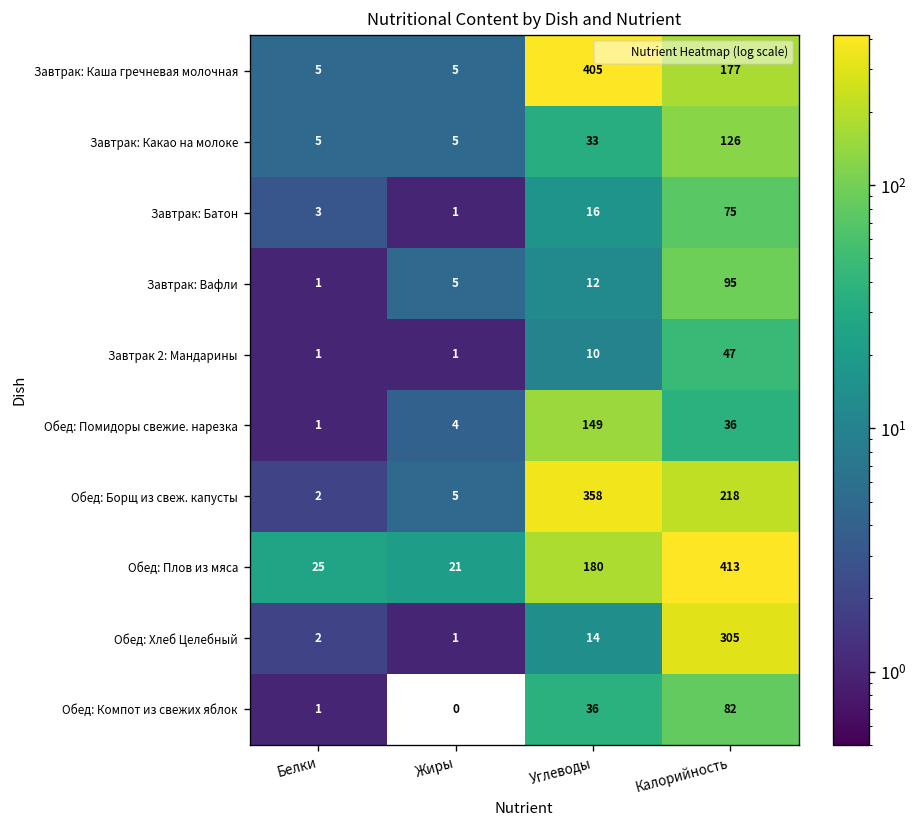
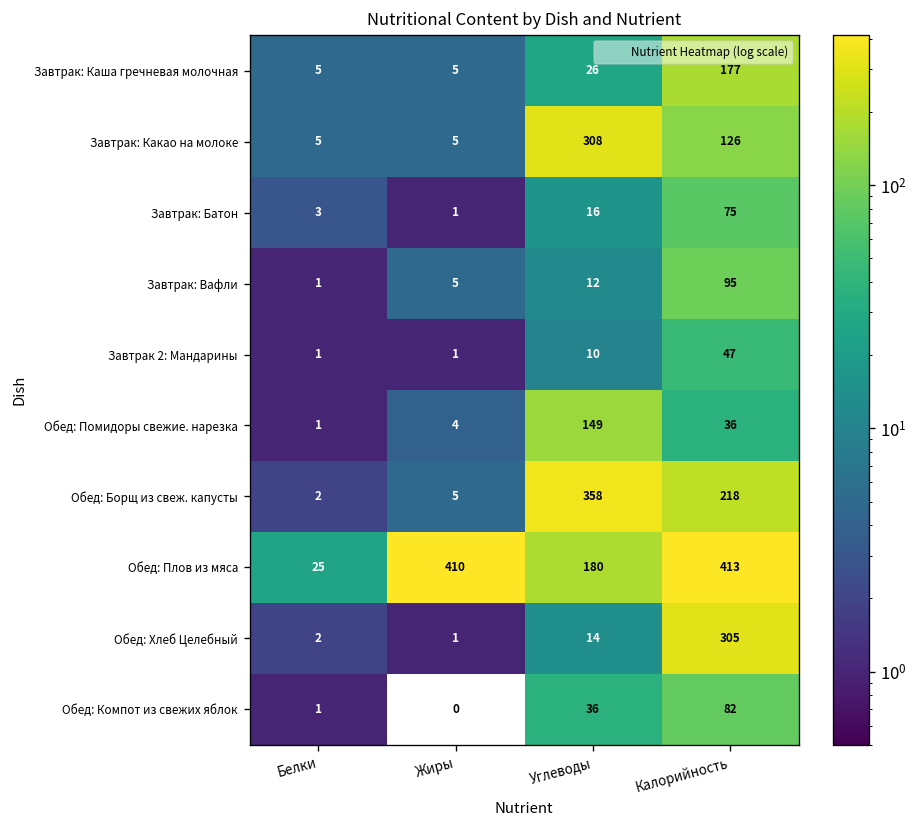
  {
    "Завтрак: Каша гречневая молочная": {
      "Белки": 5,
      "Жиры": 5,
-     "Углеводы": 405,
+     "Углеводы": 26,
      "Калорийность": 177
    },
    "Завтрак: Какао на молоке": {
      "Белки": 5,
      "Жиры": 5,
-     "Углеводы": 33,
+     "Углеводы": 308,
      "Калорийность": 126
    },
    "Завтрак: Батон": {
      "Белки": 3,
      "Жиры": 1,
      "Углеводы": 16,
      "Калорийность": 75
    },
    "Завтрак: Вафли": {
      "Белки": 1,
      "Жиры": 5,
      "Углеводы": 12,
      "Калорийность": 95
    },
    "Завтрак 2: Мандарины": {
      "Белки": 1,
      "Жиры": 1,
      "Углеводы": 10,
      "Калорийность": 47
    },
    "Обед: Помидоры свежие. нарезка": {
      "Белки": 1,
      "Жиры": 4,
      "Углеводы": 149,
      "Калорийность": 36
    },
    "Обед: Борщ из свеж. капусты": {
      "Белки": 2,
      "Жиры": 5,
      "Углеводы": 358,
      "Калорийность": 218
    },
    "Обед: Плов из мяса": {
      "Белки": 25,
-     "Жиры": 21,
+     "Жиры": 410,
      "Углеводы": 180,
      "Калорийность": 413
    },
    "Обед: Хлеб Целебный": {
      "Белки": 2,
      "Жиры": 1,
      "Углеводы": 14,
      "Калорийность": 305
    },
    "Обед: Компот из свежих яблок": {
      "Белки": 1,
      "Жиры": 0,
      "Углеводы": 36,
      "Калорийность": 82
    }
  }
